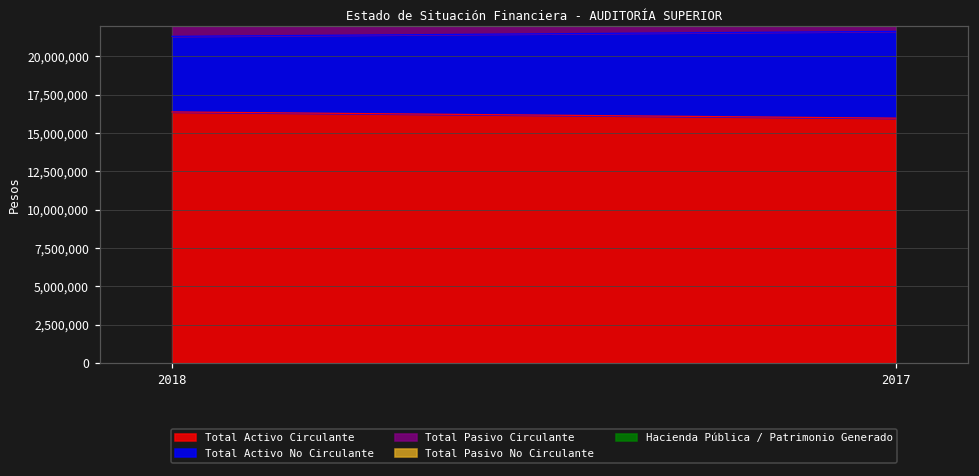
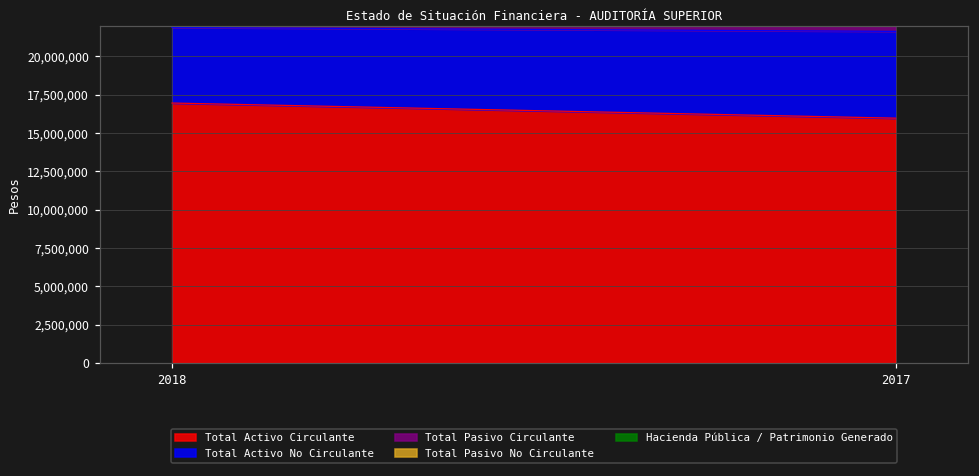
  {
    "Total Activo Circulante": {
-     "2018": "16,400,000",
+     "2018": "17,000,000",
      "2017": "16,000,000"
    },
    "Total Activo No Circulante": {
      "2018": "4,900,000",
      "2017": "5,700,000"
    }
  }
